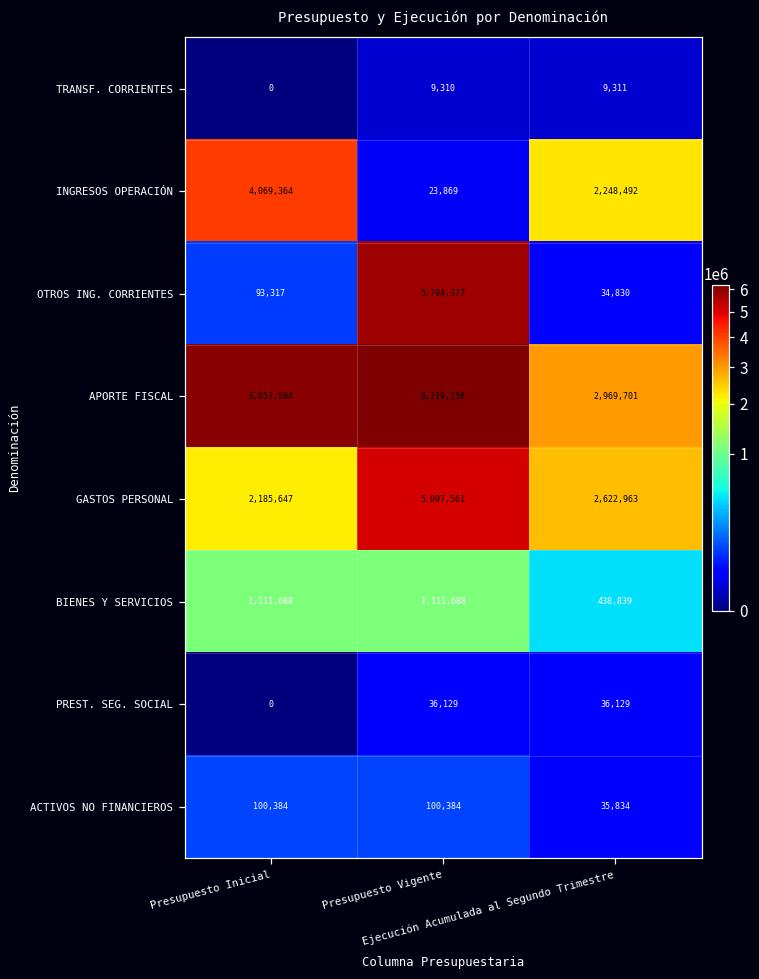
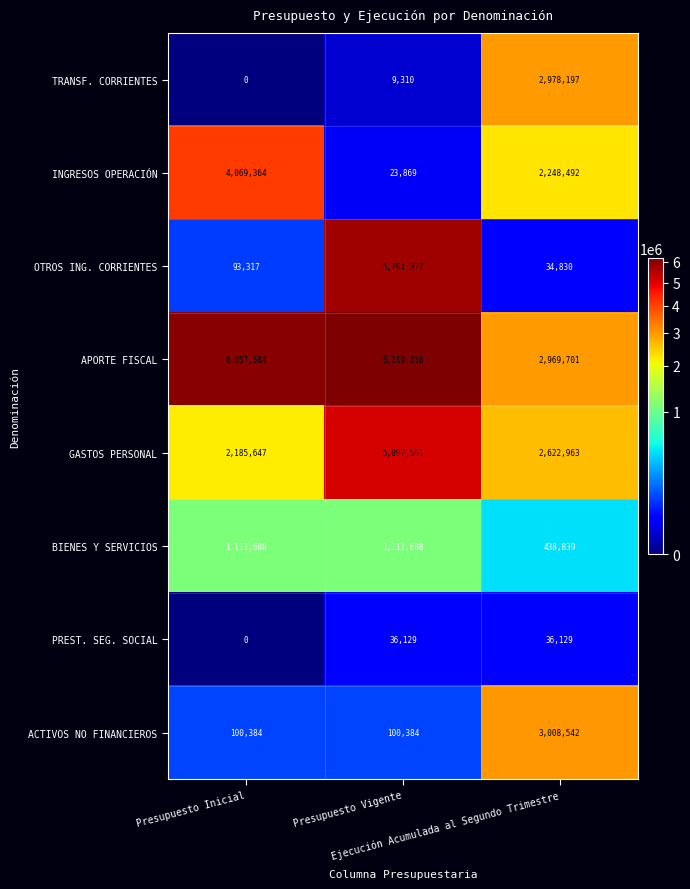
  {
    "TRANSF. CORRIENTES": {
      "Presupuesto Inicial": "0",
      "Presupuesto Vigente": "9,310",
-     "Ejecución Acumulada al Segundo Trimestre": "9,311"
+     "Ejecución Acumulada al Segundo Trimestre": "2,978,197"
    },
    "INGRESOS OPERACIÓN": {
      "Presupuesto Inicial": "4,069,364",
      "Presupuesto Vigente": "23,869",
      "Ejecución Acumulada al Segundo Trimestre": "2,248,492"
    },
    "OTROS ING. CORRIENTES": {
      "Presupuesto Inicial": "93,317",
      "Presupuesto Vigente": "5,794,377",
      "Ejecución Acumulada al Segundo Trimestre": "34,830"
    },
    "APORTE FISCAL": {
      "Presupuesto Inicial": "6,057,584",
      "Presupuesto Vigente": "6,219,256",
      "Ejecución Acumulada al Segundo Trimestre": "2,969,701"
    },
    "GASTOS PERSONAL": {
      "Presupuesto Inicial": "2,185,647",
      "Presupuesto Vigente": "5,097,561",
      "Ejecución Acumulada al Segundo Trimestre": "2,622,963"
    },
    "BIENES Y SERVICIOS": {
      "Presupuesto Inicial": "1,111,688",
      "Presupuesto Vigente": "1,111,688",
      "Ejecución Acumulada al Segundo Trimestre": "438,839"
    },
    "PREST. SEG. SOCIAL": {
      "Presupuesto Inicial": "0",
      "Presupuesto Vigente": "36,129",
      "Ejecución Acumulada al Segundo Trimestre": "36,129"
    },
    "ACTIVOS NO FINANCIEROS": {
      "Presupuesto Inicial": "100,384",
      "Presupuesto Vigente": "100,384",
-     "Ejecución Acumulada al Segundo Trimestre": "35,834"
+     "Ejecución Acumulada al Segundo Trimestre": "3,008,542"
    }
  }
